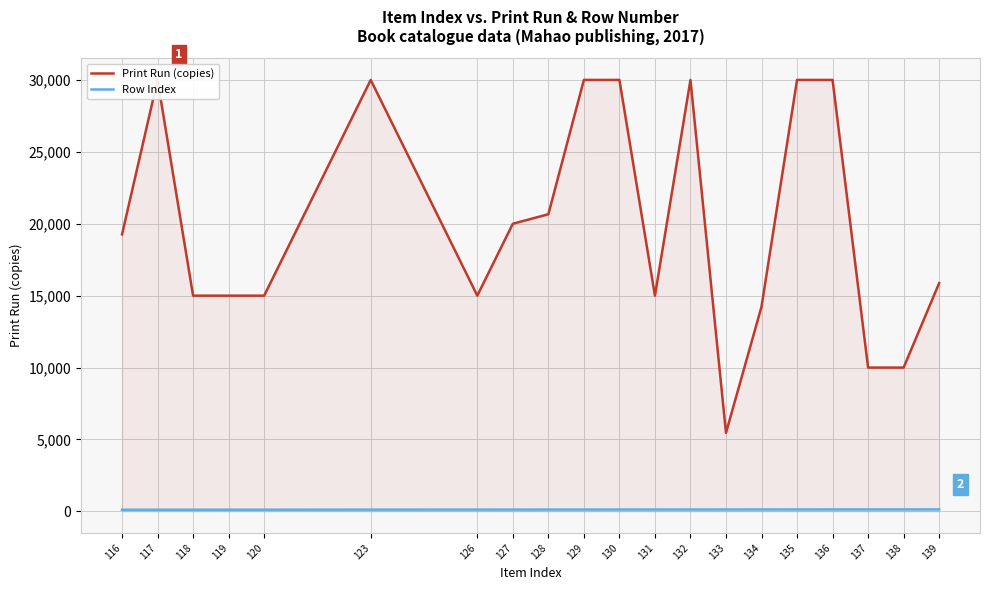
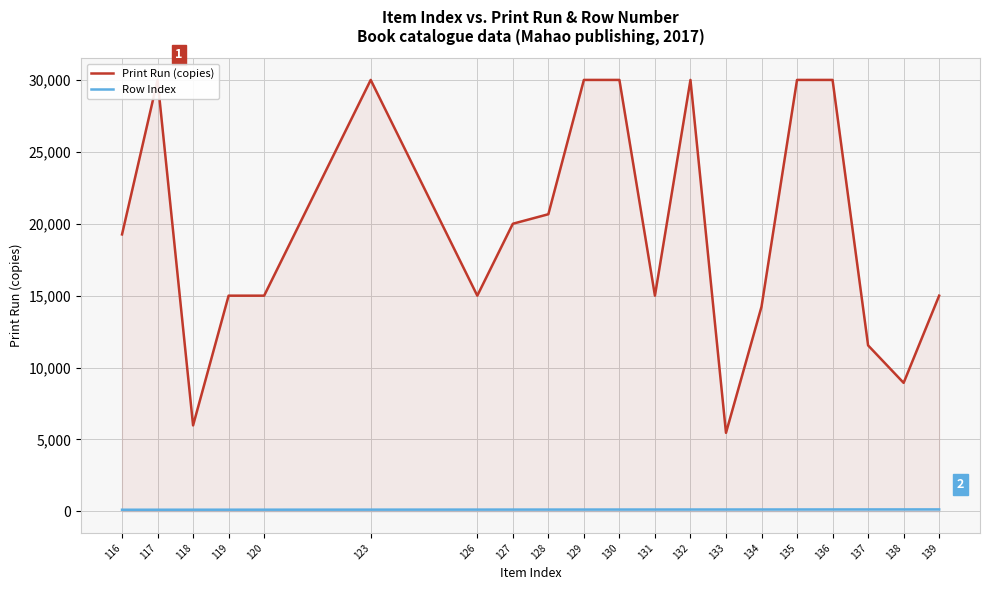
  {
    "Print Run (copies)": {
      "116": "19,300",
-     "118": "15,000",
+     "118": "6,000",
      "119": "15,000",
      "120": "15,000",
      "123": "30,000",
      "126": "15,000",
      "127": "20,000",
      "128": "20,700",
      "129": "30,000",
      "130": "30,000",
      "131": "15,000",
      "132": "30,000",
      "133": "5,500",
      "134": "14,200",
      "135": "30,000",
      "136": "30,000",
-     "137": "10,000",
-     "138": "10,000",
-     "139": "15,900"
+     "137": "11,500",
+     "138": "8,900",
+     "139": "15,000"
    },
    "Row Index": {
      "116": "100",
      "117": "100",
      "118": "100",
      "119": "100",
      "120": "100",
      "123": "100",
      "126": "100",
      "127": "100",
      "128": "100",
      "129": "100",
      "130": "100",
      "131": "100",
      "132": "100",
      "133": "100",
      "134": "100",
      "135": "100",
      "136": "100",
      "137": "100",
      "138": "100",
      "139": "100"
    }
  }
